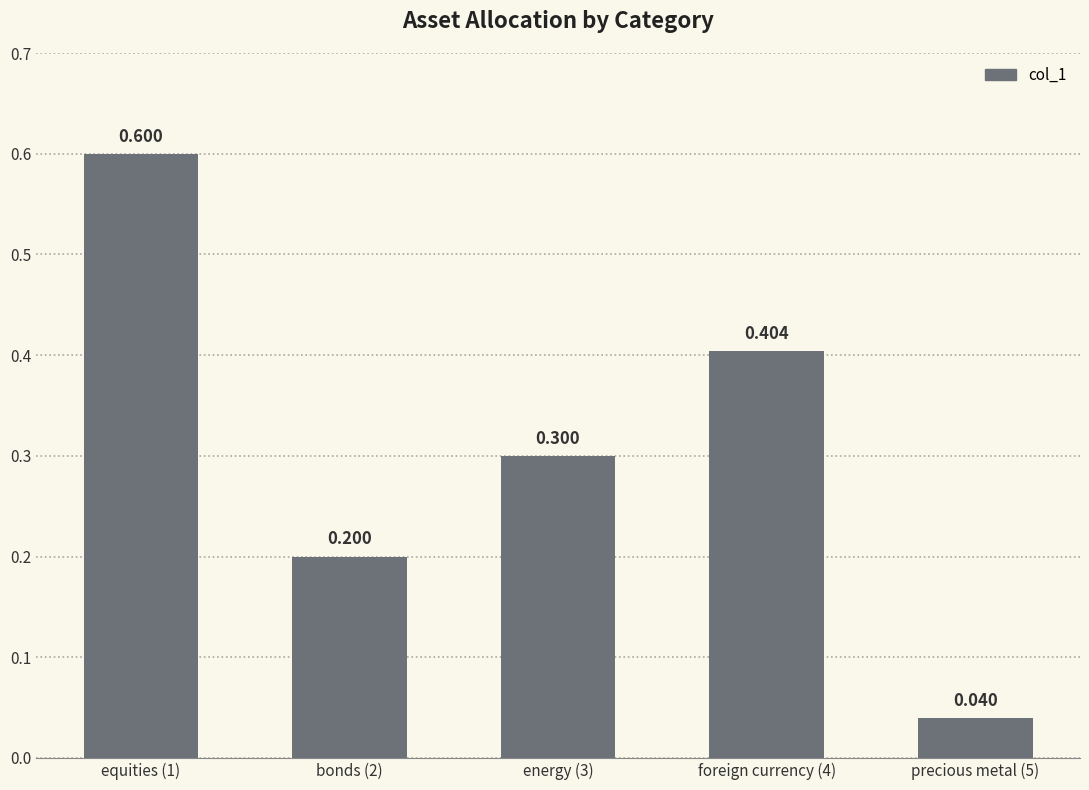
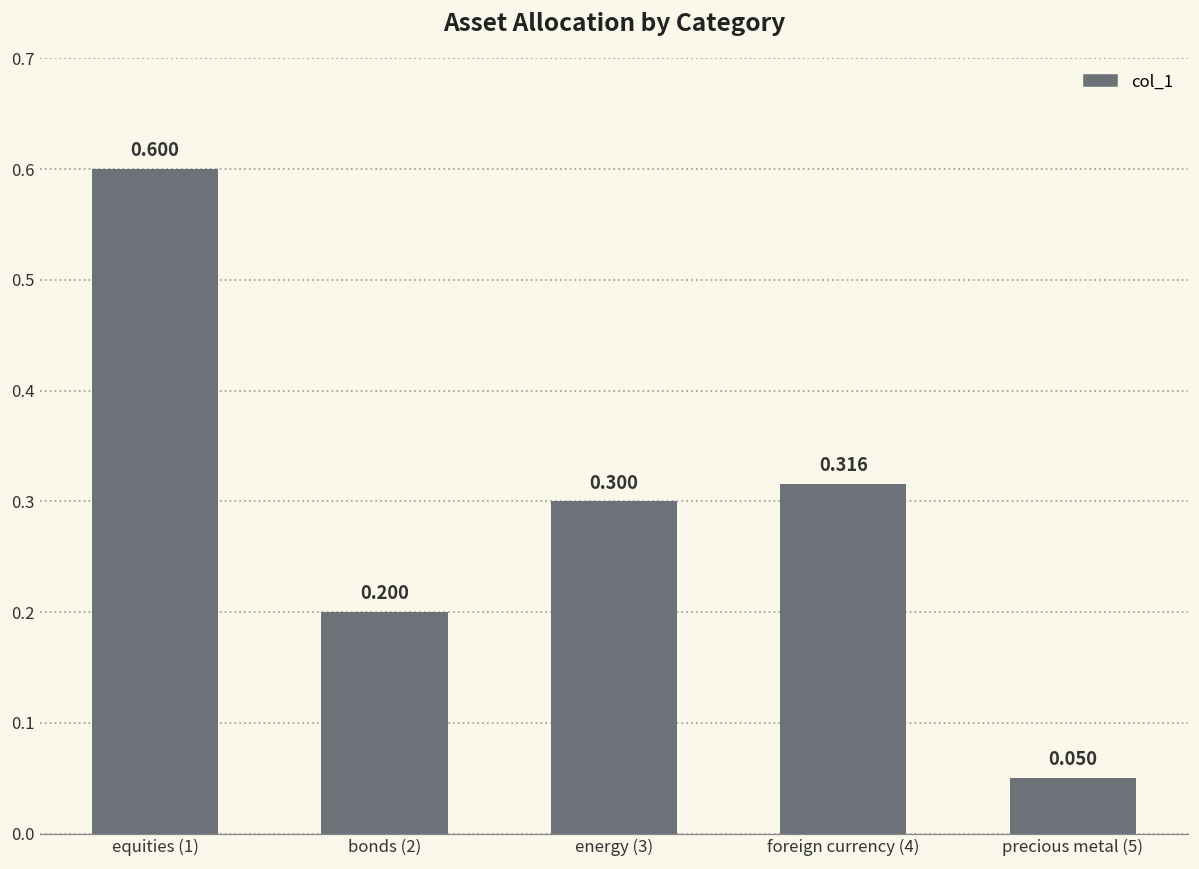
  {
    "equities (1)": 0.600,
    "bonds (2)": 0.200,
    "energy (3)": 0.300,
-   "foreign currency (4)": 0.404,
-   "precious metal (5)": 0.040
+   "foreign currency (4)": 0.316,
+   "precious metal (5)": 0.050
  }
